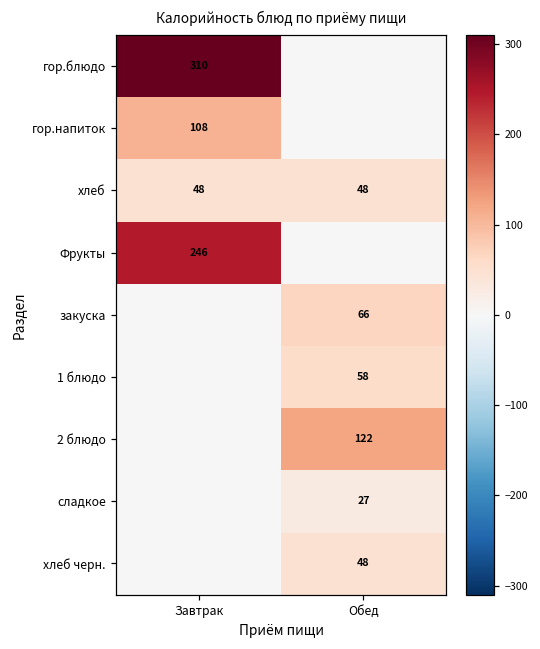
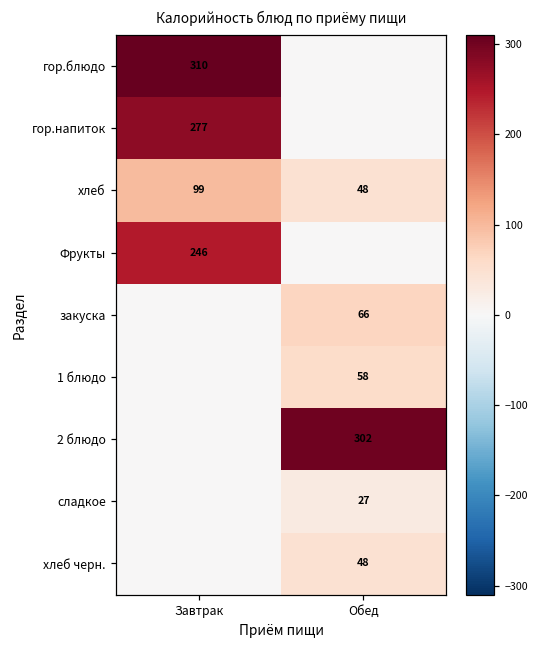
  {
    "гор.блюдо": {
      "Завтрак": 310
    },
    "гор.напиток": {
-     "Завтрак": 108
+     "Завтрак": 277
    },
    "хлеб": {
-     "Завтрак": 48,
+     "Завтрак": 99,
      "Обед": 48
    },
    "Фрукты": {
      "Завтрак": 246
    },
    "закуска": {
      "Обед": 66
    },
    "1 блюдо": {
      "Обед": 58
    },
    "2 блюдо": {
-     "Обед": 122
+     "Обед": 302
    },
    "сладкое": {
      "Обед": 27
    },
    "хлеб черн.": {
      "Обед": 48
    }
  }
